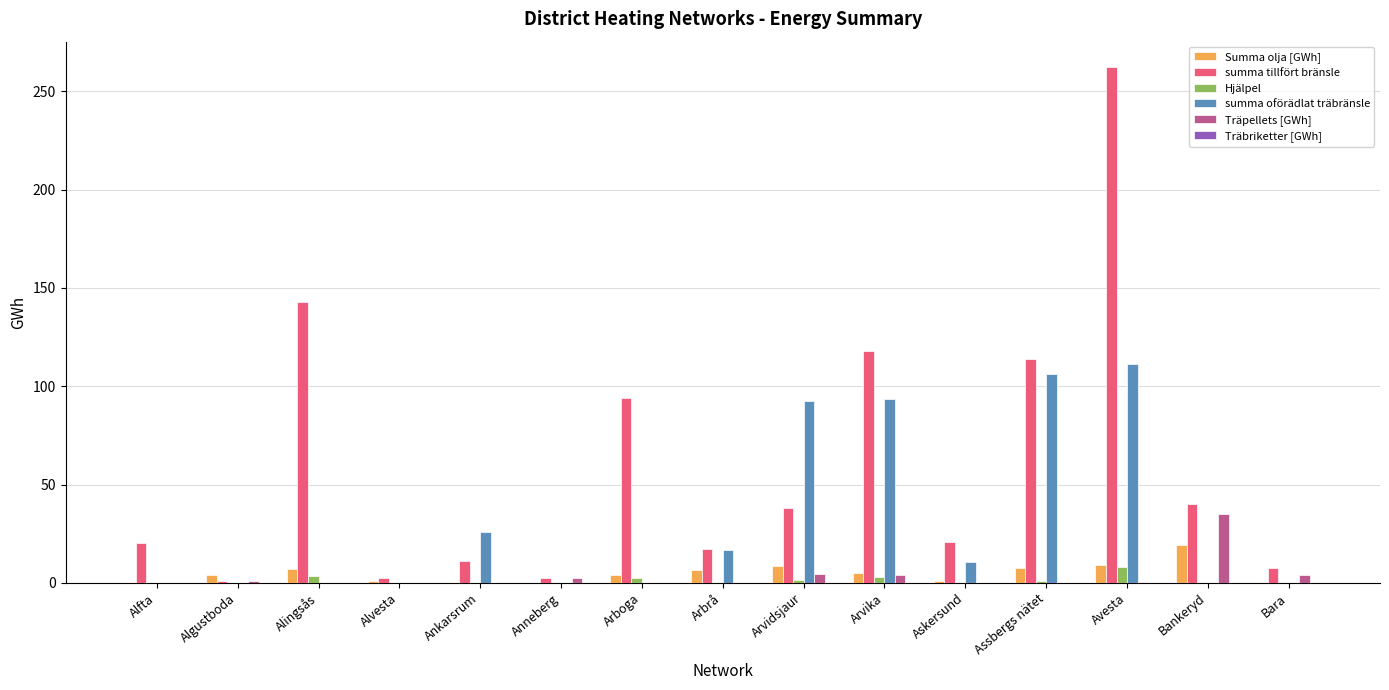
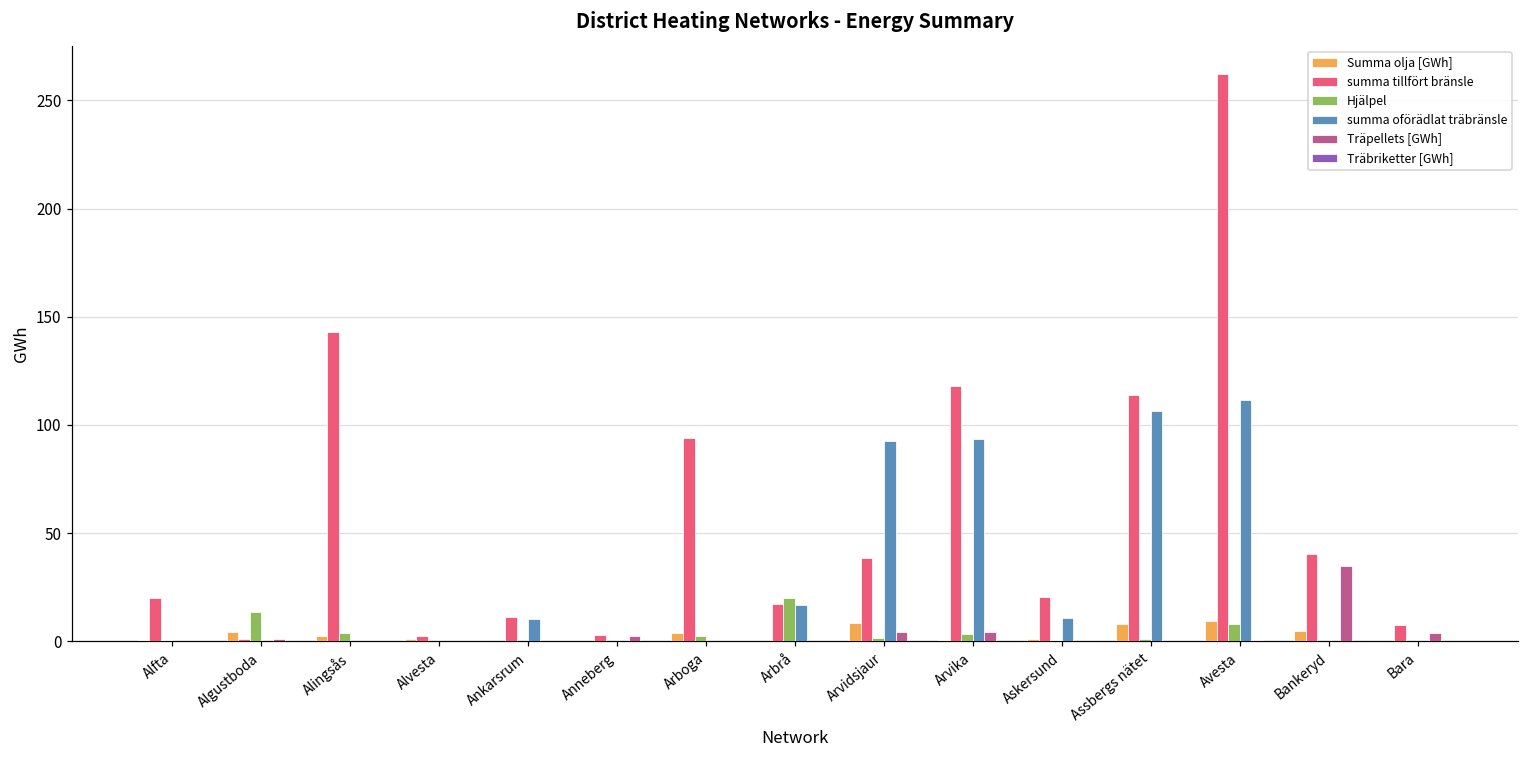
  {
    "Summa olja [GWh]": {
      "Algustboda": 4,
-     "Alingsås": 7,
+     "Alingsås": 2,
      "Arboga": 4,
-     "Arbrå": 6,
+     "Arbrå": 0,
      "Arvidsjaur": 9,
-     "Arvika": 5,
+     "Arvika": 1,
      "Assbergs nätet": 8,
      "Avesta": 9,
-     "Bankeryd": 19
+     "Bankeryd": 5
    },
    "Hjälpel": {
-     "Algustboda": 0,
+     "Algustboda": 14,
      "Alingsås": 4,
      "Alvesta": 0,
      "Arboga": 3,
-     "Arbrå": 0,
+     "Arbrå": 20,
      "Arvidsjaur": 1,
      "Arvika": 3,
      "Avesta": 8,
      "Bankeryd": 0
    },
    "summa oförädlat träbränsle": {
      "Alfta": 0,
      "Algustboda": 0,
      "Alingsås": 0,
      "Alvesta": 0,
-     "Ankarsrum": 26,
+     "Ankarsrum": 10,
      "Anneberg": 0,
      "Arboga": 0,
      "Arbrå": 17,
      "Arvidsjaur": 92,
      "Arvika": 94,
      "Askersund": 11,
      "Assbergs nätet": 106,
      "Avesta": 112,
      "Bankeryd": 0,
      "Bara": 0
    },
    "Träbriketter [GWh]": {
      "Alfta": 0,
      "Algustboda": 0,
      "Alingsås": 0,
      "Alvesta": 0,
      "Ankarsrum": 0,
      "Anneberg": 0,
      "Arboga": 0,
      "Arbrå": 0,
      "Arvidsjaur": 0,
      "Arvika": 0,
      "Askersund": 0,
      "Assbergs nätet": 0,
      "Avesta": 0,
      "Bankeryd": 0,
      "Bara": 0
    }
  }
